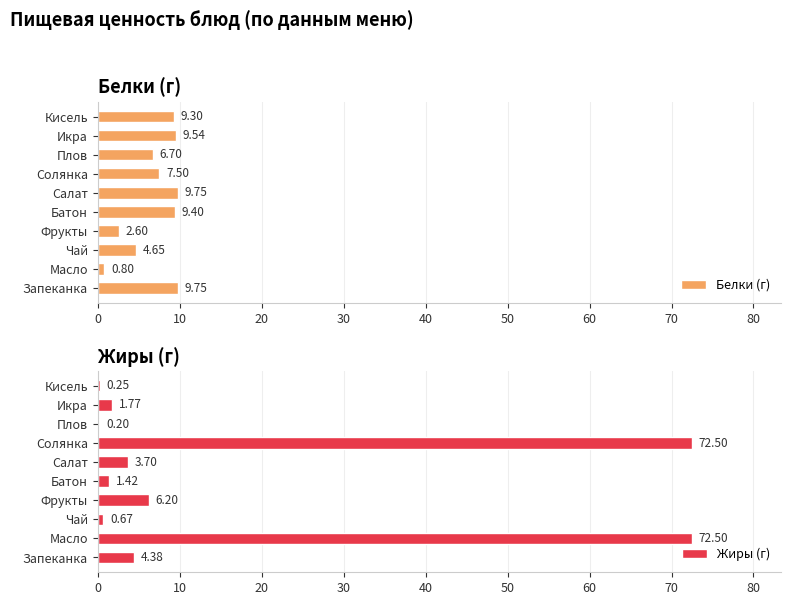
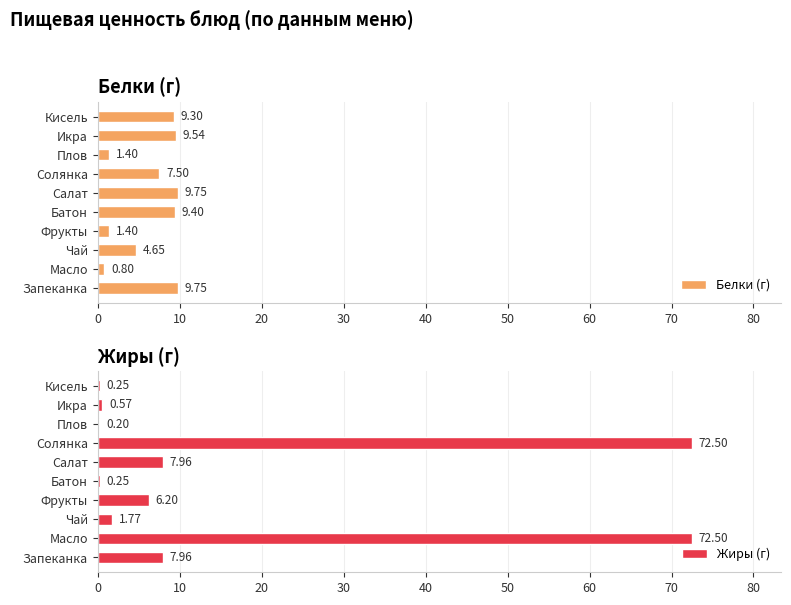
  {
    "Белки (г)": {
      "Кисель": 9.30,
      "Икра": 9.54,
-     "Плов": 6.70,
+     "Плов": 1.40,
      "Солянка": 7.50,
      "Салат": 9.75,
      "Батон": 9.40,
-     "Фрукты": 2.60,
+     "Фрукты": 1.40,
      "Чай": 4.65,
      "Масло": 0.80,
      "Запеканка": 9.75
    },
    "Жиры (г)": {
      "Кисель": 0.25,
-     "Икра": 1.77,
+     "Икра": 0.57,
      "Плов": 0.20,
      "Солянка": 72.50,
-     "Салат": 3.70,
-     "Батон": 1.42,
+     "Салат": 7.96,
+     "Батон": 0.25,
      "Фрукты": 6.20,
-     "Чай": 0.67,
+     "Чай": 1.77,
      "Масло": 72.50,
-     "Запеканка": 4.38
+     "Запеканка": 7.96
    }
  }
